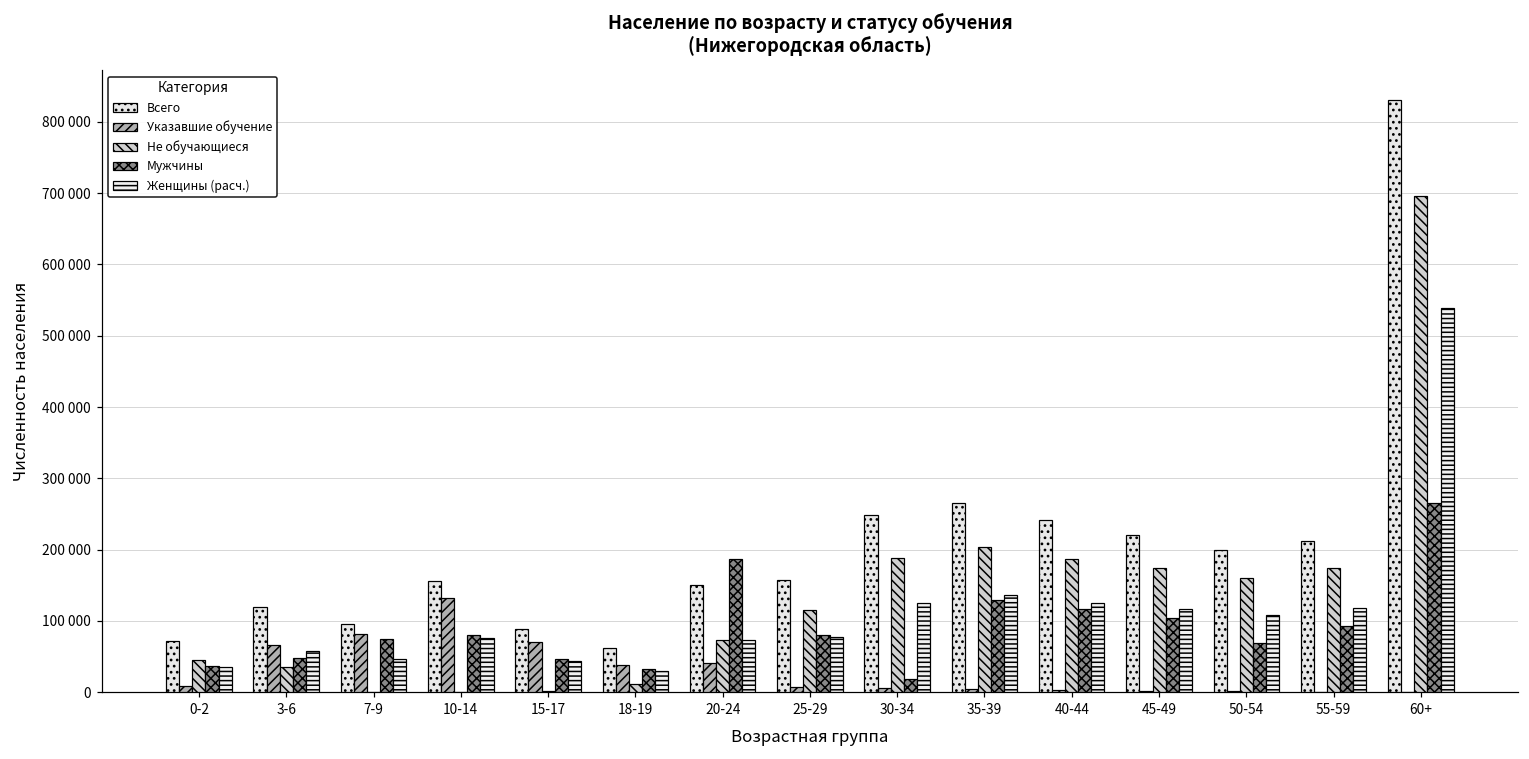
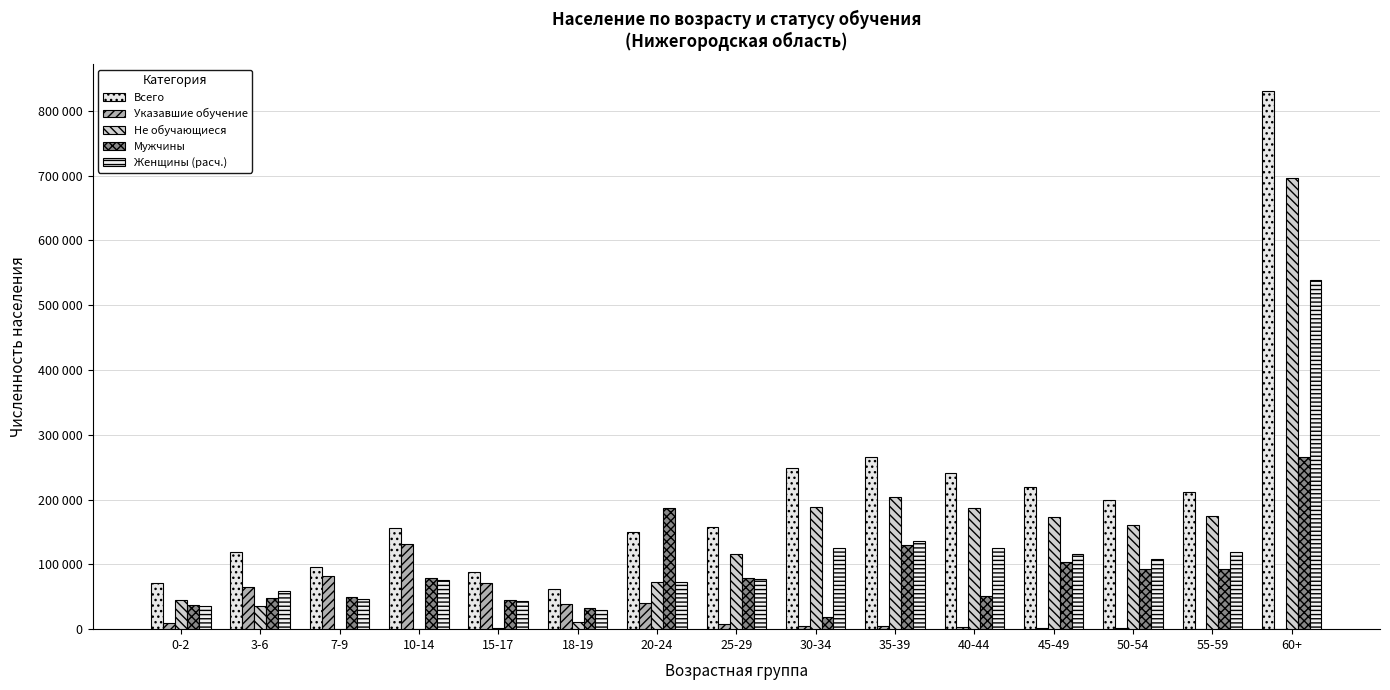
  {
    "Мужчины": {
      "0-2": 40000,
      "3-6": 50000,
-     "7-9": 70000,
+     "7-9": 50000,
      "10-14": 80000,
      "15-17": 50000,
      "18-19": 30000,
      "20-24": 190000,
      "25-29": 80000,
      "30-34": 20000,
      "35-39": 130000,
-     "40-44": 120000,
+     "40-44": 50000,
      "45-49": 100000,
-     "50-54": 70000,
+     "50-54": 90000,
      "55-59": 90000,
      "60+": 270000
    }
  }
